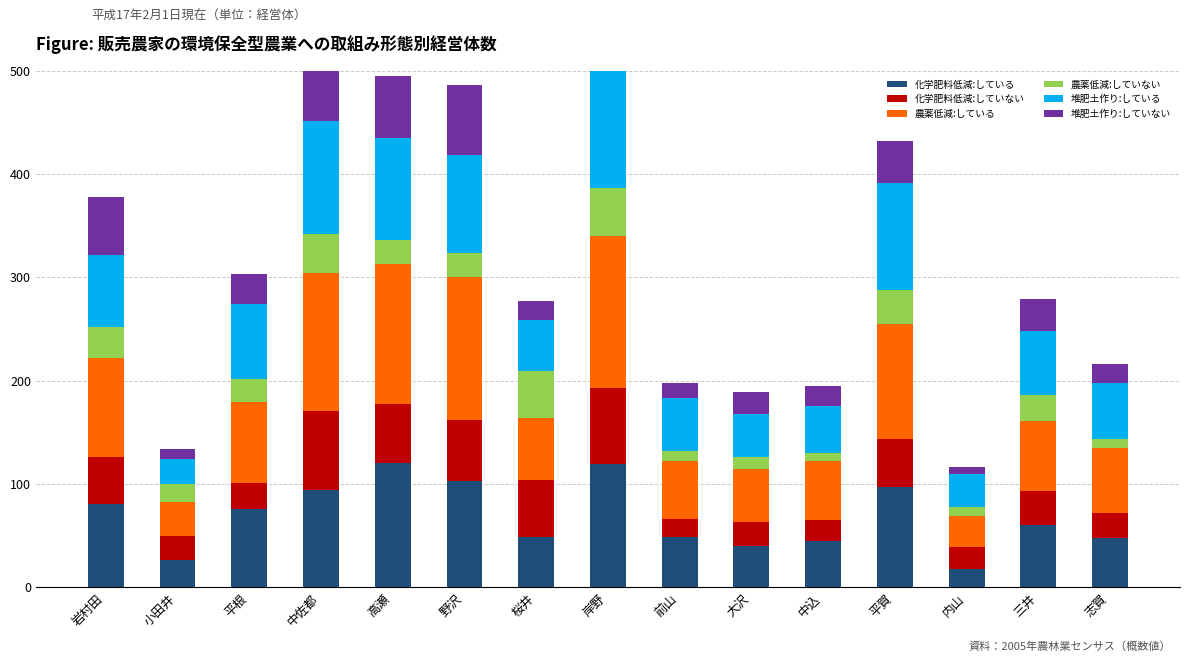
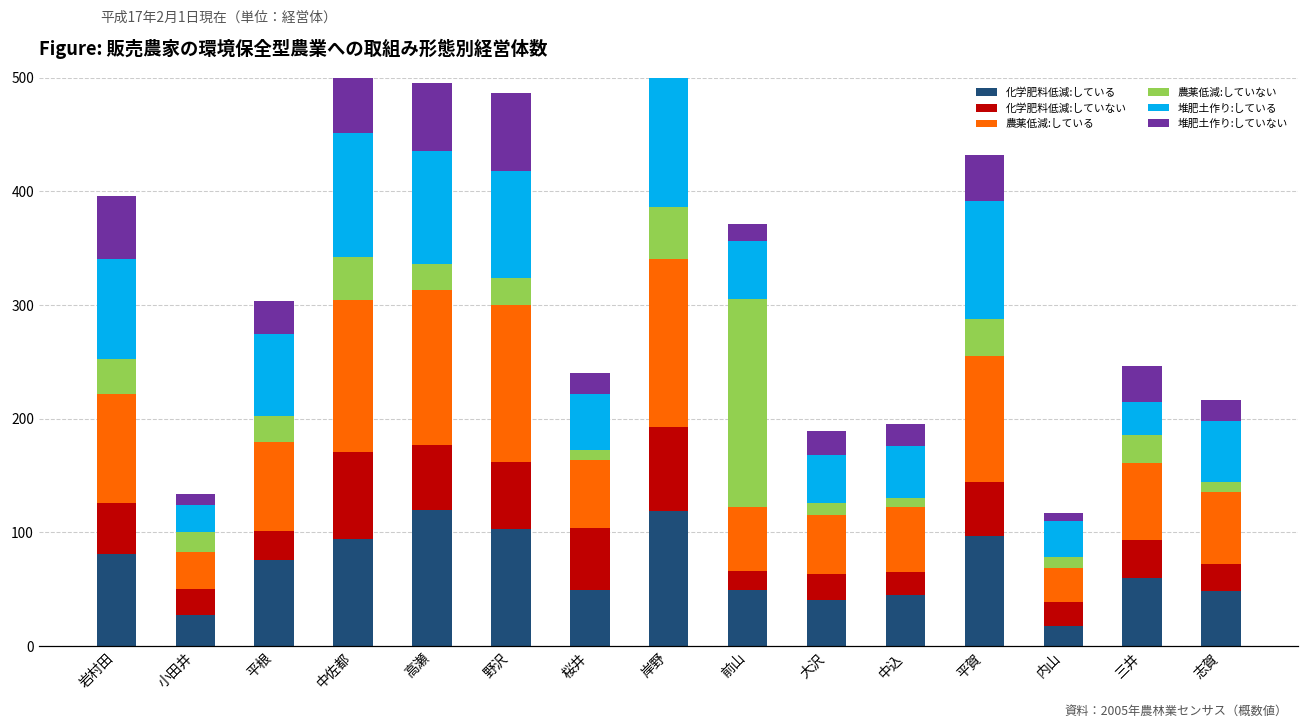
  {
    "化学肥料低減:している": {
      "岩村田": 81,
      "小田井": 27,
      "平根": 76,
      "中佐都": 94,
      "高瀬": 120,
      "野沢": 103,
      "桜井": 49,
      "岸野": 119,
      "前山": 49,
      "大沢": 40,
      "中込": 45,
      "平賀": 97,
      "内山": 18,
      "三井": 60,
      "志賀": 48
    },
    "化学肥料低減:していない": {
      "岩村田": 45,
      "小田井": 23,
      "平根": 25,
      "中佐都": 77,
      "高瀬": 57,
      "野沢": 59,
      "桜井": 55,
      "岸野": 74,
      "前山": 17,
      "大沢": 23,
      "中込": 20,
      "平賀": 47,
      "内山": 21,
      "三井": 33,
      "志賀": 24
    },
    "農薬低減:している": {
      "岩村田": 96,
      "小田井": 33,
      "平根": 78,
      "中佐都": 133,
      "高瀬": 136,
      "野沢": 138,
      "桜井": 60,
      "岸野": 147,
      "前山": 56,
      "大沢": 52,
      "中込": 57,
      "平賀": 111,
      "内山": 30,
      "三井": 68,
      "志賀": 63
    },
    "農薬低減:していない": {
      "岩村田": 30,
      "小田井": 17,
      "平根": 23,
      "中佐都": 38,
      "高瀬": 23,
      "野沢": 24,
-     "桜井": 45,
+     "桜井": 8,
      "岸野": 46,
-     "前山": 10,
+     "前山": 183,
      "大沢": 11,
      "中込": 8,
      "平賀": 33,
      "内山": 9,
      "三井": 25,
      "志賀": 9
    },
    "堆肥土作り:している": {
-     "岩村田": 70,
+     "岩村田": 88,
      "小田井": 24,
      "平根": 72,
      "中佐都": 109,
      "高瀬": 99,
      "野沢": 94,
      "桜井": 50,
      "前山": 51,
      "大沢": 42,
      "中込": 46,
      "平賀": 103,
      "内山": 32,
-     "三井": 62,
+     "三井": 29,
      "志賀": 54
    },
    "堆肥土作り:していない": {
      "岩村田": 56,
      "小田井": 10,
      "平根": 29,
      "高瀬": 60,
      "野沢": 68,
      "桜井": 18,
      "前山": 15,
      "大沢": 21,
      "中込": 19,
      "平賀": 41,
      "内山": 7,
      "三井": 31,
      "志賀": 18
    }
  }
